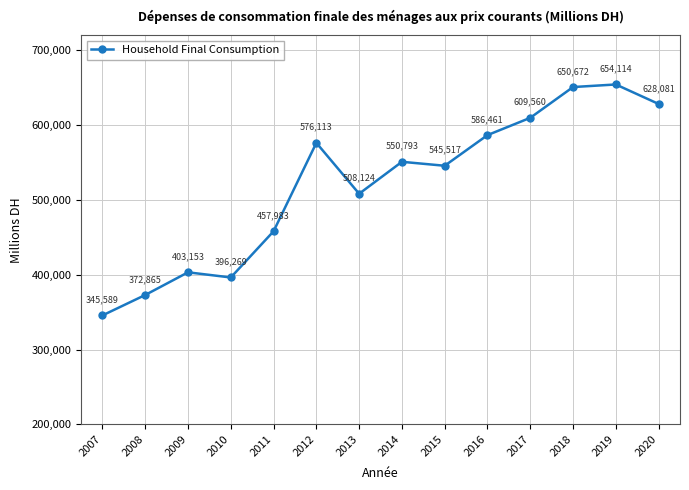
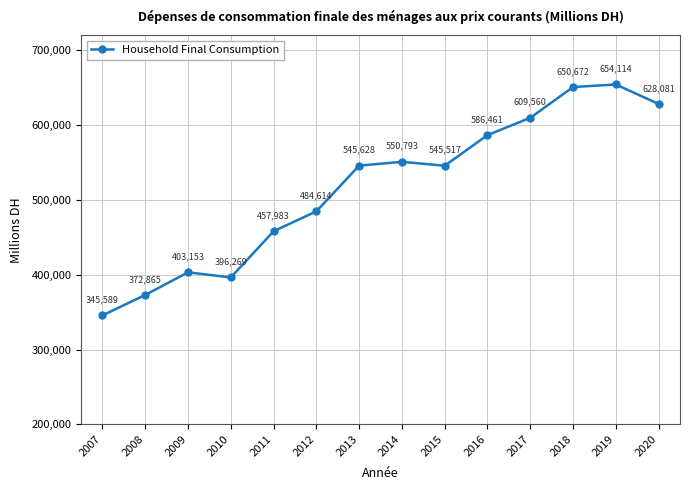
  {
    "2007": "345,589",
    "2008": "372,865",
    "2009": "403,153",
    "2010": "396,269",
    "2011": "457,983",
-   "2012": "576,113",
-   "2013": "508,124",
+   "2012": "484,614",
+   "2013": "545,628",
    "2014": "550,793",
    "2015": "545,517",
    "2016": "586,461",
    "2017": "609,560",
    "2018": "650,672",
    "2019": "654,114",
    "2020": "628,081"
  }
